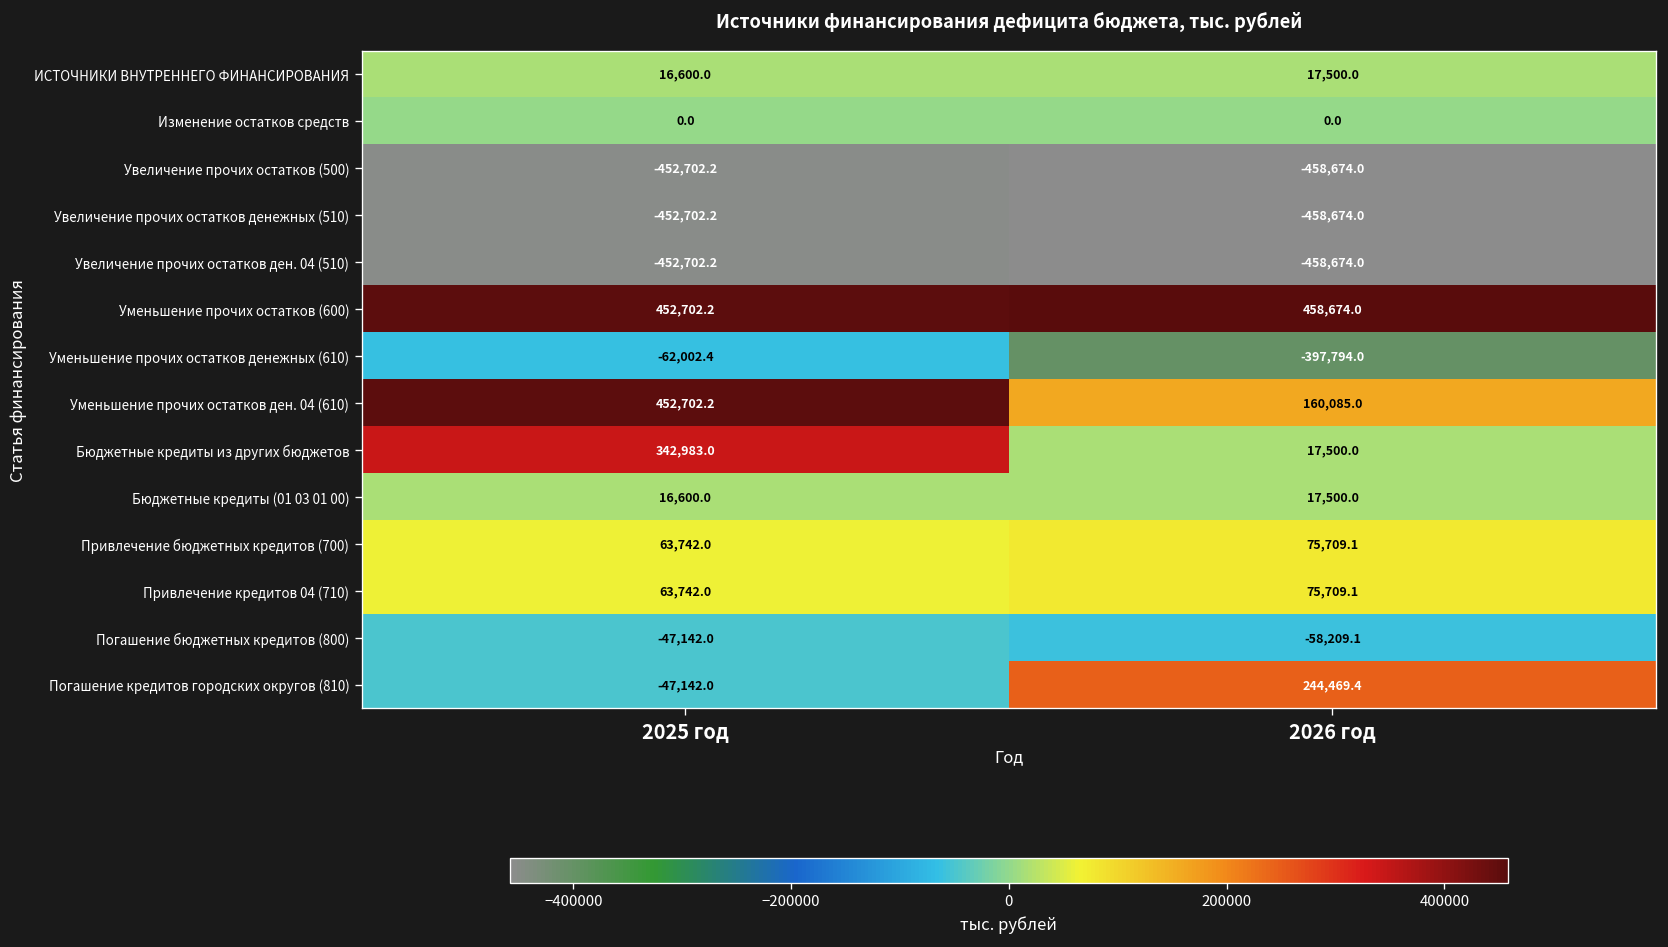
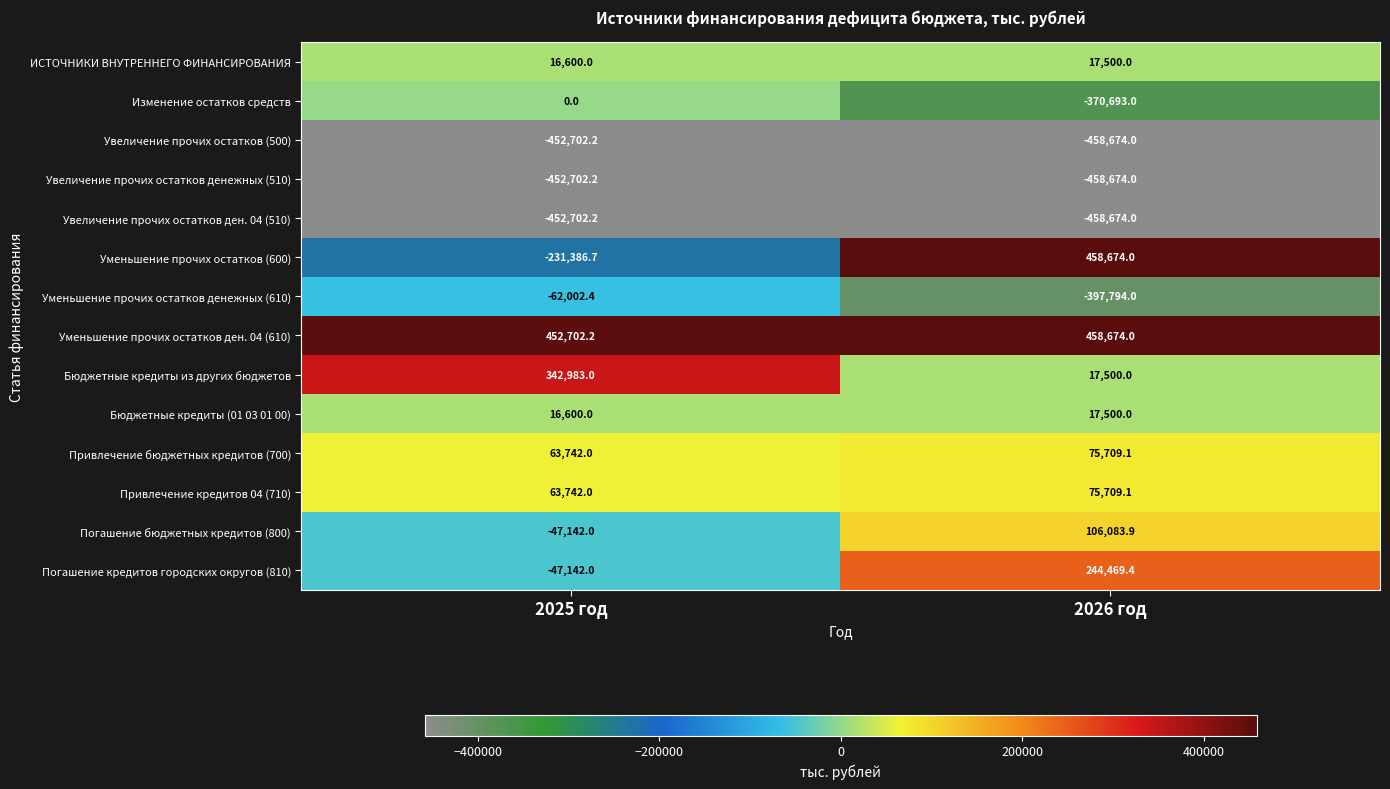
  {
    "ИСТОЧНИКИ ВНУТРЕННЕГО ФИНАНСИРОВАНИЯ": {
      "2025 год": "16,600.0",
      "2026 год": "17,500.0"
    },
    "Изменение остатков средств": {
      "2025 год": "0.0",
-     "2026 год": "0.0"
+     "2026 год": "-370,693.0"
    },
    "Увеличение прочих остатков (500)": {
      "2025 год": "-452,702.2",
      "2026 год": "-458,674.0"
    },
    "Увеличение прочих остатков денежных (510)": {
      "2025 год": "-452,702.2",
      "2026 год": "-458,674.0"
    },
    "Увеличение прочих остатков ден. 04 (510)": {
      "2025 год": "-452,702.2",
      "2026 год": "-458,674.0"
    },
    "Уменьшение прочих остатков (600)": {
-     "2025 год": "452,702.2",
+     "2025 год": "-231,386.7",
      "2026 год": "458,674.0"
    },
    "Уменьшение прочих остатков денежных (610)": {
      "2025 год": "-62,002.4",
      "2026 год": "-397,794.0"
    },
    "Уменьшение прочих остатков ден. 04 (610)": {
      "2025 год": "452,702.2",
-     "2026 год": "160,085.0"
+     "2026 год": "458,674.0"
    },
    "Бюджетные кредиты из других бюджетов": {
      "2025 год": "342,983.0",
      "2026 год": "17,500.0"
    },
    "Бюджетные кредиты (01 03 01 00)": {
      "2025 год": "16,600.0",
      "2026 год": "17,500.0"
    },
    "Привлечение бюджетных кредитов (700)": {
      "2025 год": "63,742.0",
      "2026 год": "75,709.1"
    },
    "Привлечение кредитов 04 (710)": {
      "2025 год": "63,742.0",
      "2026 год": "75,709.1"
    },
    "Погашение бюджетных кредитов (800)": {
      "2025 год": "-47,142.0",
-     "2026 год": "-58,209.1"
+     "2026 год": "106,083.9"
    },
    "Погашение кредитов городских округов (810)": {
      "2025 год": "-47,142.0",
      "2026 год": "244,469.4"
    }
  }
